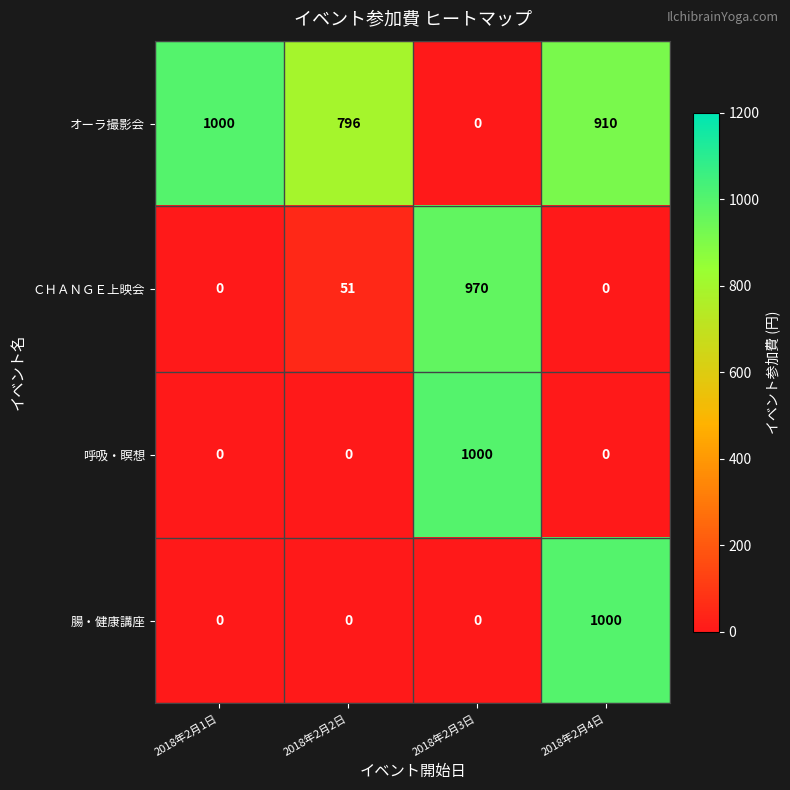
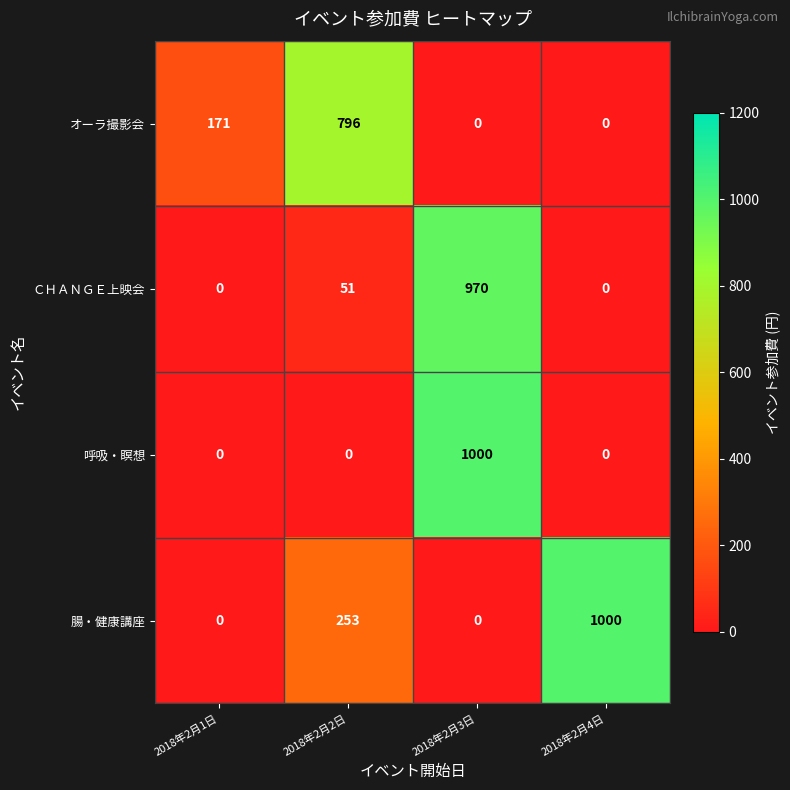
  {
    "オーラ撮影会": {
-     "2018年2月1日": 1000,
+     "2018年2月1日": 171,
      "2018年2月2日": 796,
      "2018年2月3日": 0,
-     "2018年2月4日": 910
+     "2018年2月4日": 0
    },
    "ＣＨＡＮＧＥ上映会": {
      "2018年2月1日": 0,
      "2018年2月2日": 51,
      "2018年2月3日": 970,
      "2018年2月4日": 0
    },
    "呼吸・瞑想": {
      "2018年2月1日": 0,
      "2018年2月2日": 0,
      "2018年2月3日": 1000,
      "2018年2月4日": 0
    },
    "腸・健康講座": {
      "2018年2月1日": 0,
-     "2018年2月2日": 0,
+     "2018年2月2日": 253,
      "2018年2月3日": 0,
      "2018年2月4日": 1000
    }
  }
